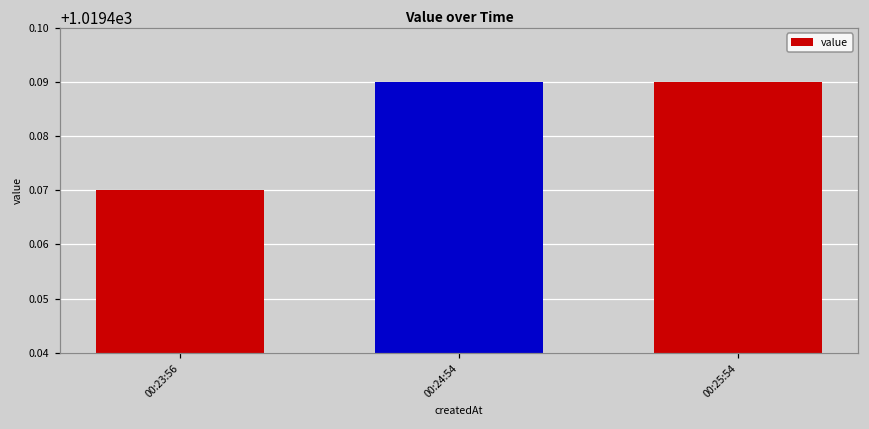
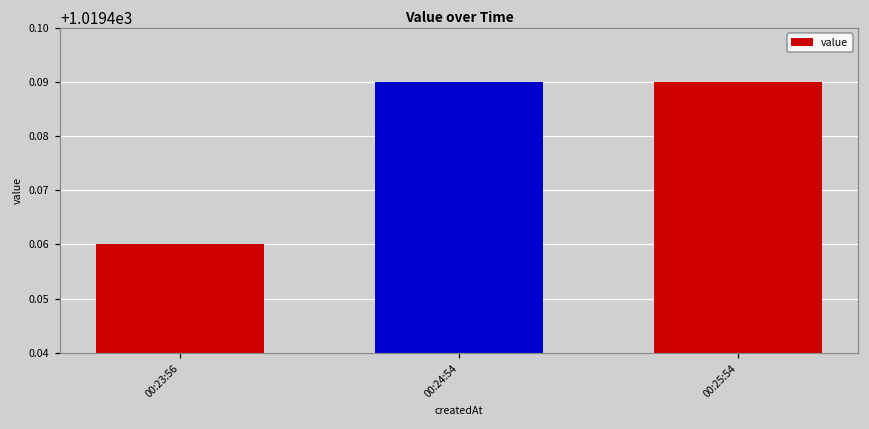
  {
-   "00:23:56": 1019.47,
+   "00:23:56": 1019.46,
    "00:24:54": 1019.49,
    "00:25:54": 1019.49
  }
